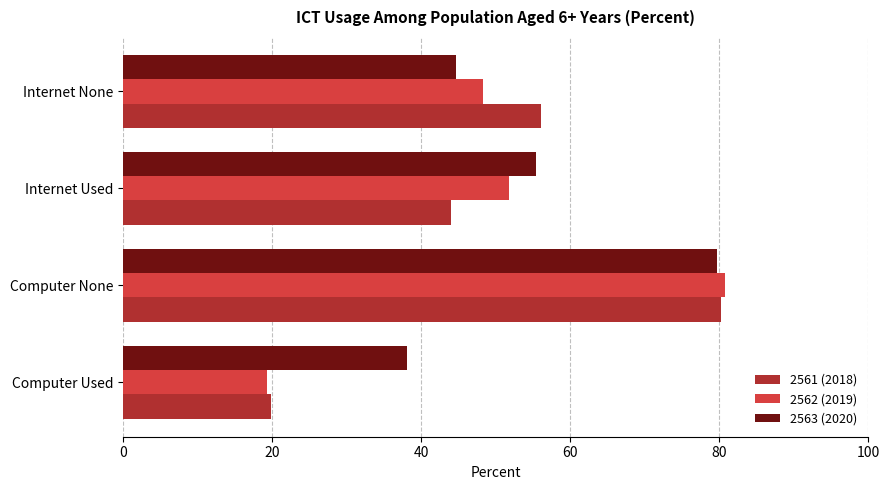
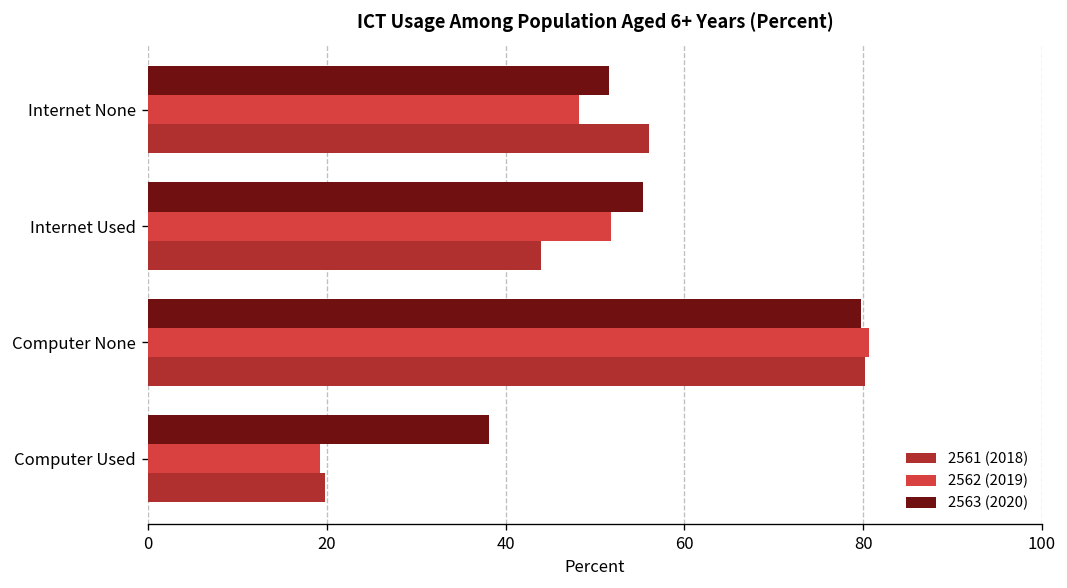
  {
    "2563 (2020)": {
-     "Internet None": 45,
+     "Internet None": 52,
      "Internet Used": 55,
      "Computer None": 80,
      "Computer Used": 38
    }
  }
